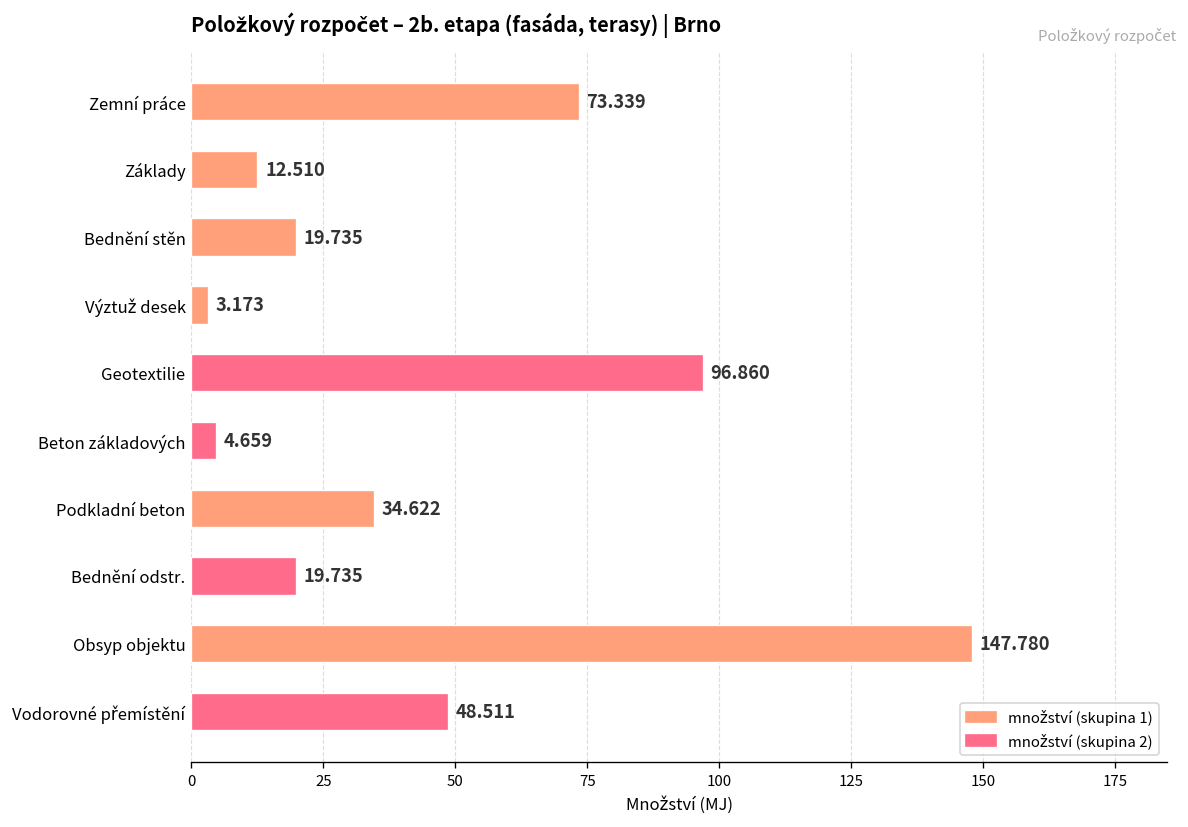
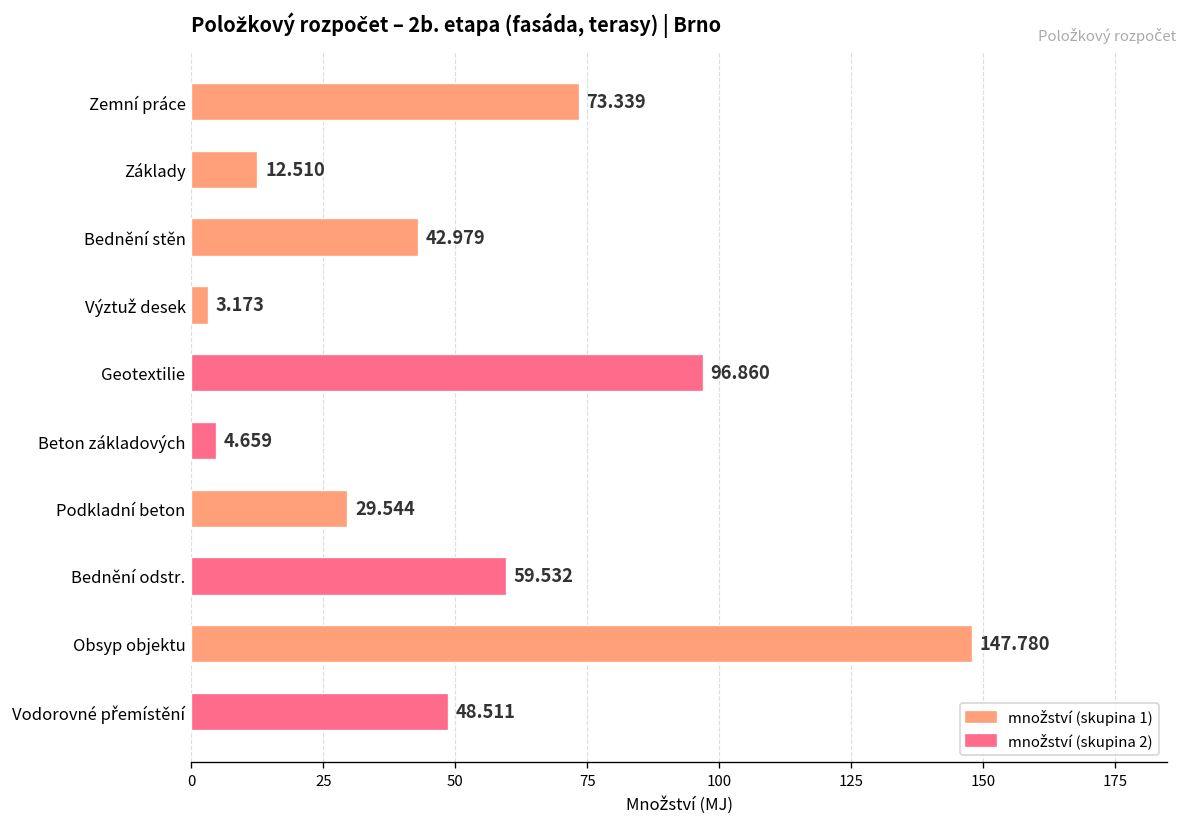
  {
    "Zemní práce": 73.339,
    "Základy": 12.510,
-   "Bednění stěn": 19.735,
+   "Bednění stěn": 42.979,
    "Výztuž desek": 3.173,
    "Geotextilie": 96.860,
    "Beton základových": 4.659,
-   "Podkladní beton": 34.622,
-   "Bednění odstr.": 19.735,
+   "Podkladní beton": 29.544,
+   "Bednění odstr.": 59.532,
    "Obsyp objektu": 147.780,
    "Vodorovné přemístění": 48.511
  }
